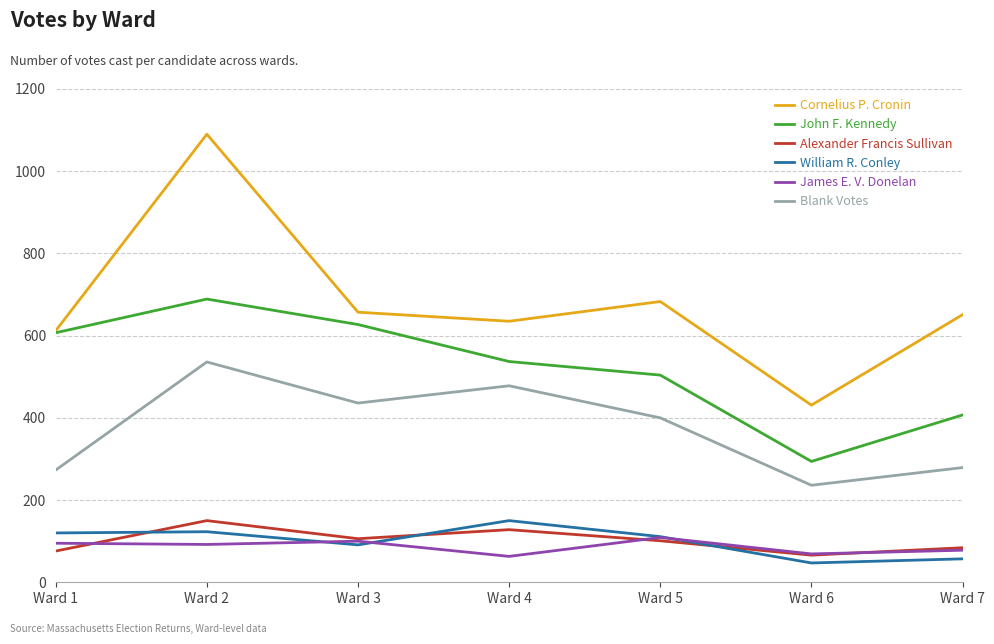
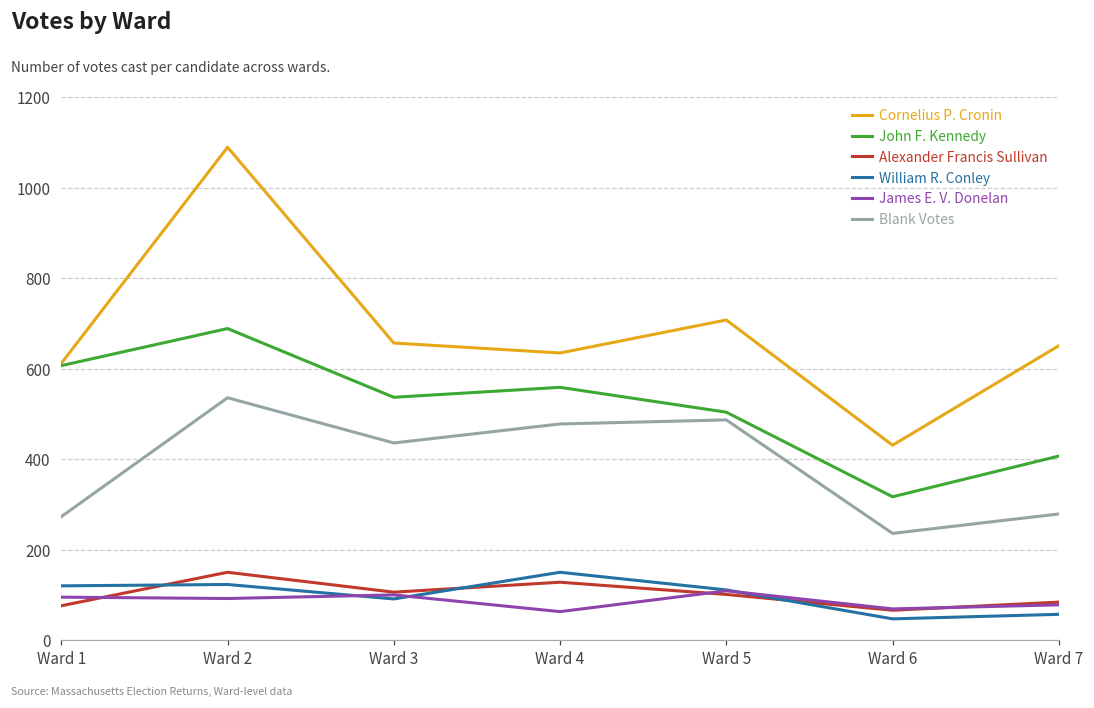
  {
    "Cornelius P. Cronin": {
      "Ward 2": 1090,
      "Ward 3": 660,
      "Ward 4": 640,
-     "Ward 5": 680,
+     "Ward 5": 710,
      "Ward 6": 430,
      "Ward 7": 650
    },
    "John F. Kennedy": {
      "Ward 2": 690,
-     "Ward 3": 630,
-     "Ward 4": 540,
+     "Ward 3": 540,
+     "Ward 4": 560,
      "Ward 5": 500,
-     "Ward 6": 290,
+     "Ward 6": 320,
      "Ward 7": 410
    },
    "Alexander Francis Sullivan": {
      "Ward 1": 80,
      "Ward 2": 150,
      "Ward 4": 130,
      "Ward 5": 100
    },
    "William R. Conley": {
      "Ward 1": 120,
      "Ward 2": 120,
      "Ward 3": 90,
      "Ward 4": 150,
      "Ward 6": 50,
      "Ward 7": 60
    },
    "James E. V. Donelan": {
      "Ward 1": 100,
      "Ward 2": 90,
      "Ward 4": 60
    },
    "Blank Votes": {
      "Ward 1": 270,
      "Ward 2": 540,
      "Ward 3": 440,
      "Ward 4": 480,
-     "Ward 5": 400,
+     "Ward 5": 490,
      "Ward 6": 240,
      "Ward 7": 280
    }
  }
